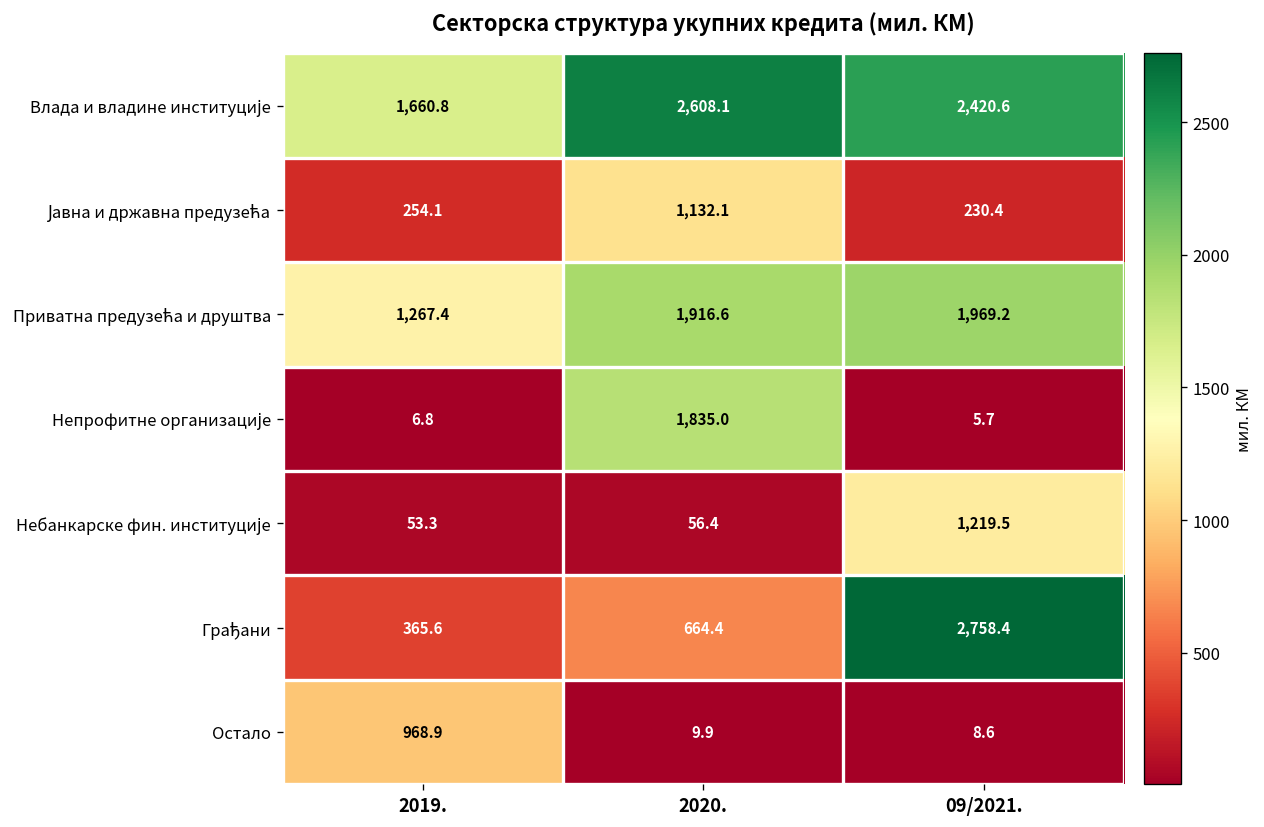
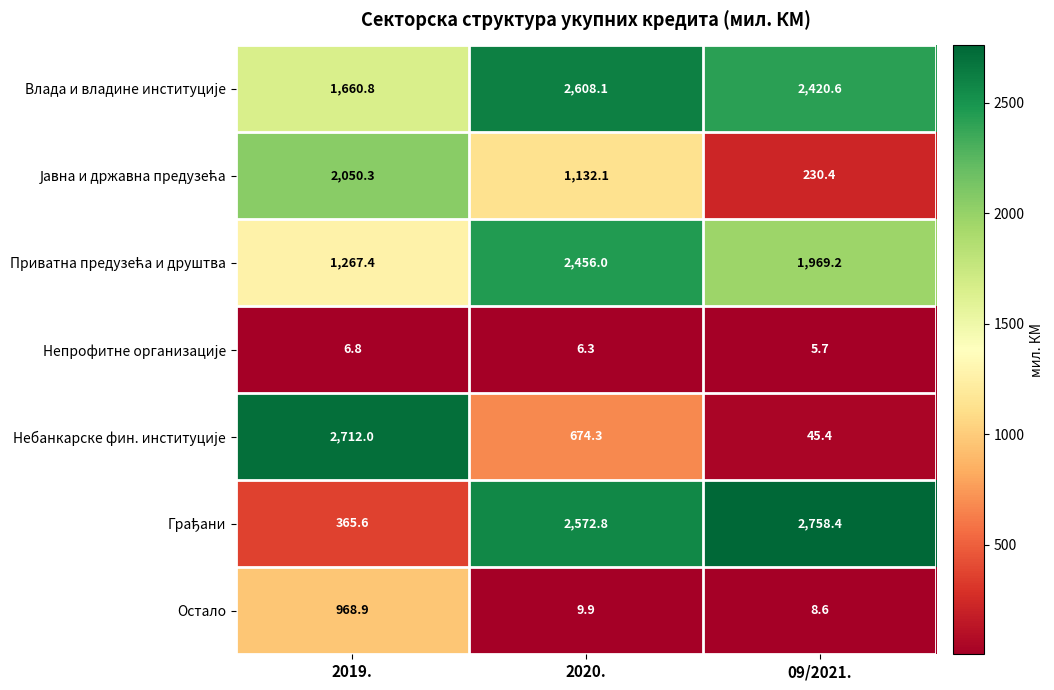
  {
    "Влада и владине институције": {
      "2019.": "1,660.8",
      "2020.": "2,608.1",
      "09/2021.": "2,420.6"
    },
    "Јавна и државна предузећа": {
-     "2019.": "254.1",
+     "2019.": "2,050.3",
      "2020.": "1,132.1",
      "09/2021.": "230.4"
    },
    "Приватна предузећа и друштва": {
      "2019.": "1,267.4",
-     "2020.": "1,916.6",
+     "2020.": "2,456.0",
      "09/2021.": "1,969.2"
    },
    "Непрофитне организације": {
      "2019.": "6.8",
-     "2020.": "1,835.0",
+     "2020.": "6.3",
      "09/2021.": "5.7"
    },
    "Небанкарске фин. институције": {
-     "2019.": "53.3",
-     "2020.": "56.4",
-     "09/2021.": "1,219.5"
+     "2019.": "2,712.0",
+     "2020.": "674.3",
+     "09/2021.": "45.4"
    },
    "Грађани": {
      "2019.": "365.6",
-     "2020.": "664.4",
+     "2020.": "2,572.8",
      "09/2021.": "2,758.4"
    },
    "Остало": {
      "2019.": "968.9",
      "2020.": "9.9",
      "09/2021.": "8.6"
    }
  }
